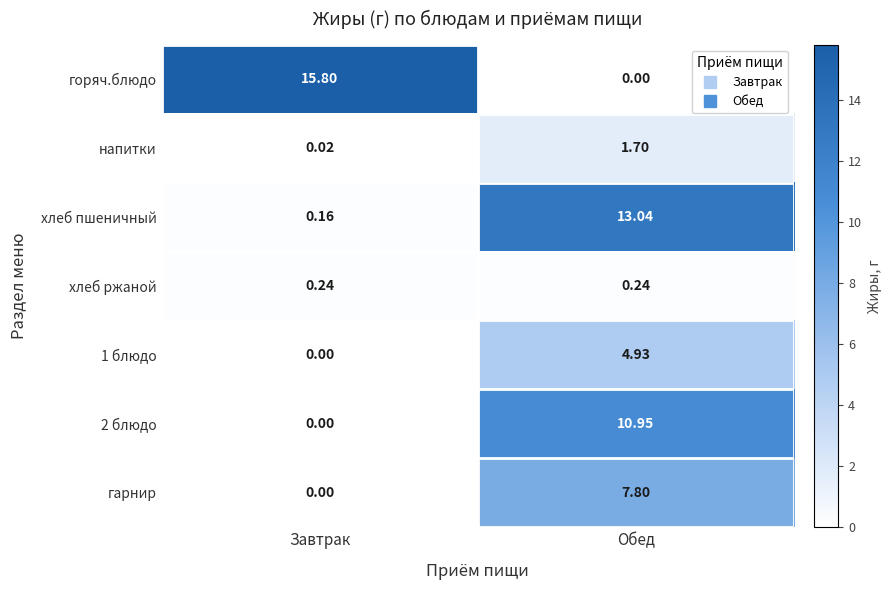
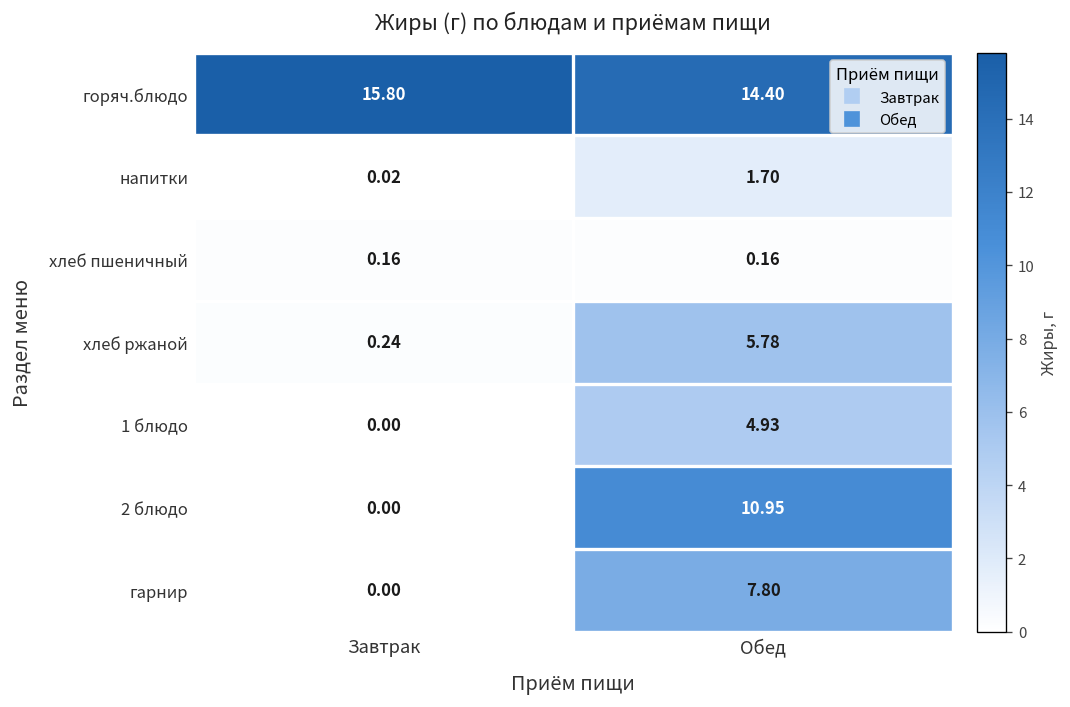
  {
    "горяч.блюдо": {
      "Завтрак": 15.80,
-     "Обед": 0.00
+     "Обед": 14.40
    },
    "напитки": {
      "Завтрак": 0.02,
      "Обед": 1.70
    },
    "хлеб пшеничный": {
      "Завтрак": 0.16,
-     "Обед": 13.04
+     "Обед": 0.16
    },
    "хлеб ржаной": {
      "Завтрак": 0.24,
-     "Обед": 0.24
+     "Обед": 5.78
    },
    "1 блюдо": {
      "Завтрак": 0.00,
      "Обед": 4.93
    },
    "2 блюдо": {
      "Завтрак": 0.00,
      "Обед": 10.95
    },
    "гарнир": {
      "Завтрак": 0.00,
      "Обед": 7.80
    }
  }
